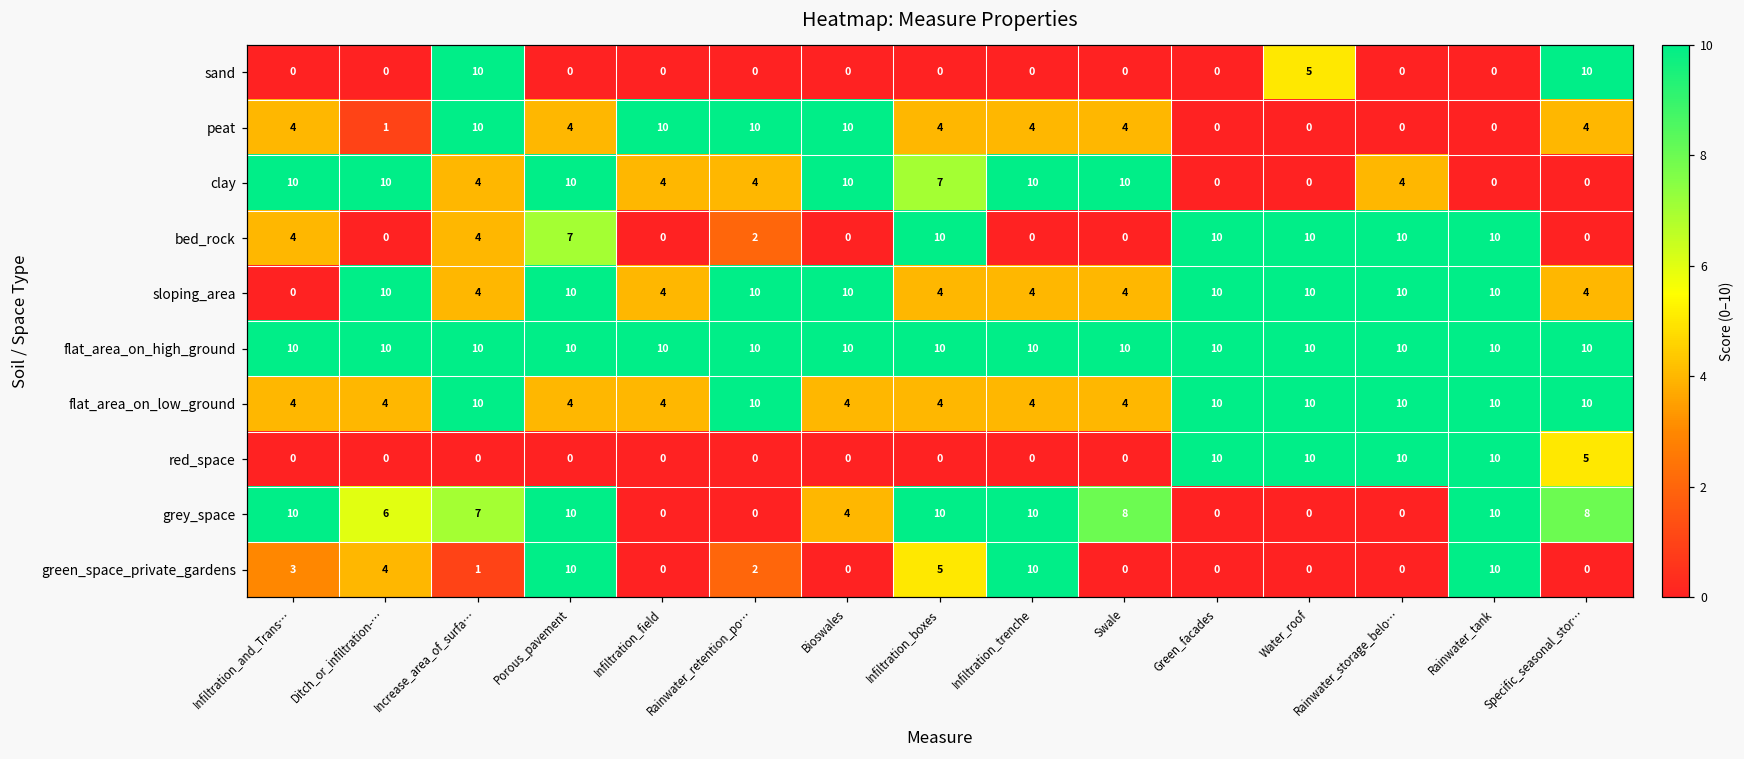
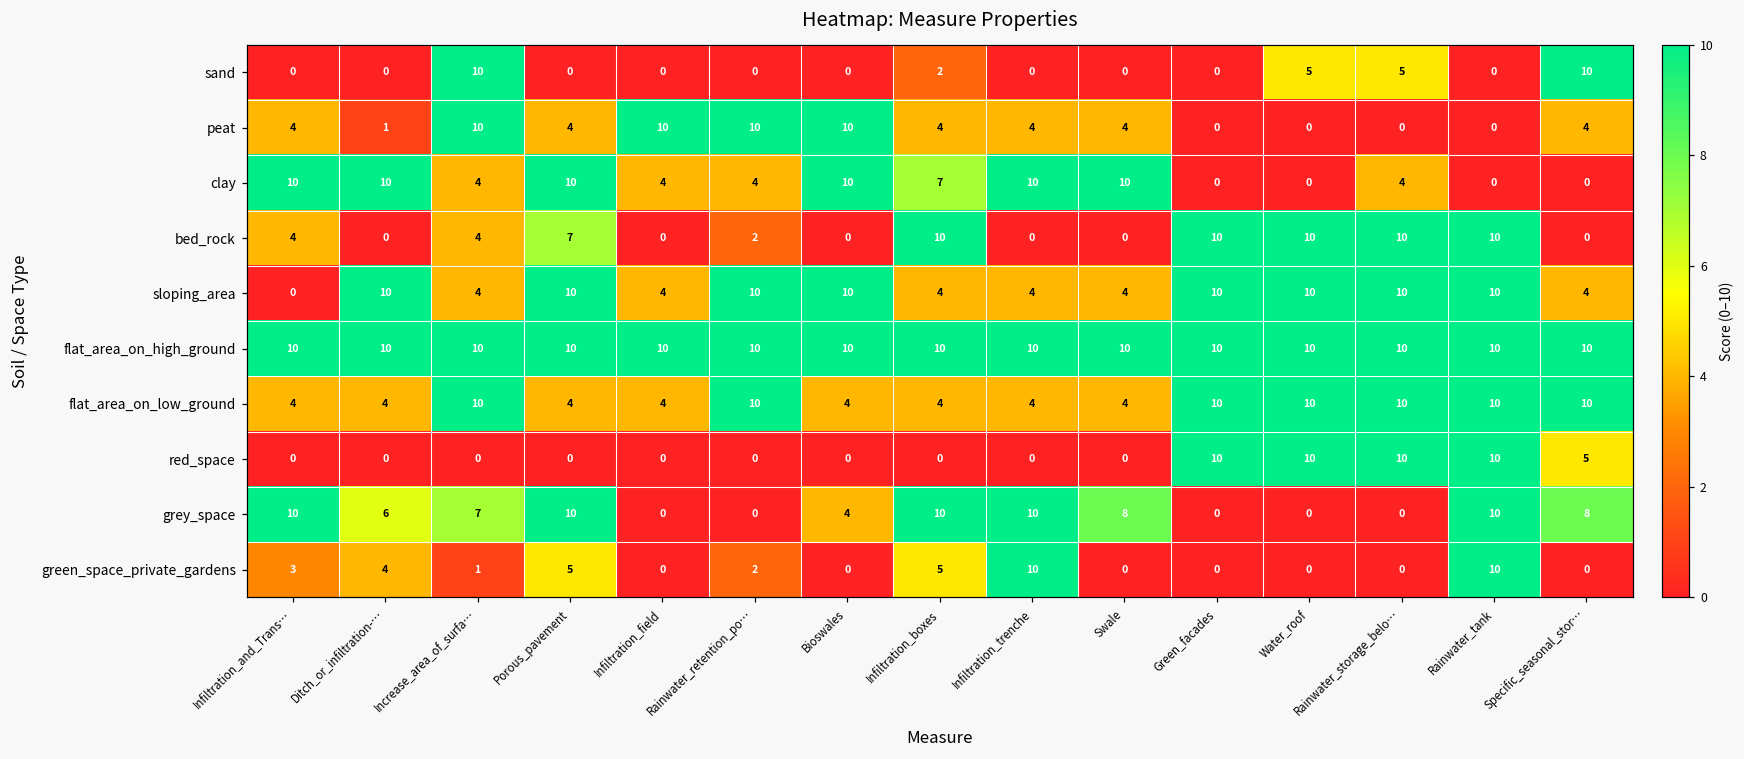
  {
    "sand": {
      "Infiltration_and_Trans…": 0,
      "Ditch_or_infiltration-…": 0,
      "Increase_area_of_surfa…": 10,
      "Porous_pavement": 0,
      "Infiltration_field": 0,
      "Rainwater_retention_po…": 0,
      "Bioswales": 0,
-     "Infiltration_boxes": 0,
+     "Infiltration_boxes": 2,
      "Infiltration_trenche": 0,
      "Swale": 0,
      "Green_facades": 0,
      "Water_roof": 5,
-     "Rainwater_storage_belo…": 0,
+     "Rainwater_storage_belo…": 5,
      "Rainwater_tank": 0,
      "Specific_seasonal_stor…": 10
    },
    "peat": {
      "Infiltration_and_Trans…": 4,
      "Ditch_or_infiltration-…": 1,
      "Increase_area_of_surfa…": 10,
      "Porous_pavement": 4,
      "Infiltration_field": 10,
      "Rainwater_retention_po…": 10,
      "Bioswales": 10,
      "Infiltration_boxes": 4,
      "Infiltration_trenche": 4,
      "Swale": 4,
      "Green_facades": 0,
      "Water_roof": 0,
      "Rainwater_storage_belo…": 0,
      "Rainwater_tank": 0,
      "Specific_seasonal_stor…": 4
    },
    "clay": {
      "Infiltration_and_Trans…": 10,
      "Ditch_or_infiltration-…": 10,
      "Increase_area_of_surfa…": 4,
      "Porous_pavement": 10,
      "Infiltration_field": 4,
      "Rainwater_retention_po…": 4,
      "Bioswales": 10,
      "Infiltration_boxes": 7,
      "Infiltration_trenche": 10,
      "Swale": 10,
      "Green_facades": 0,
      "Water_roof": 0,
      "Rainwater_storage_belo…": 4,
      "Rainwater_tank": 0,
      "Specific_seasonal_stor…": 0
    },
    "bed_rock": {
      "Infiltration_and_Trans…": 4,
      "Ditch_or_infiltration-…": 0,
      "Increase_area_of_surfa…": 4,
      "Porous_pavement": 7,
      "Infiltration_field": 0,
      "Rainwater_retention_po…": 2,
      "Bioswales": 0,
      "Infiltration_boxes": 10,
      "Infiltration_trenche": 0,
      "Swale": 0,
      "Green_facades": 10,
      "Water_roof": 10,
      "Rainwater_storage_belo…": 10,
      "Rainwater_tank": 10,
      "Specific_seasonal_stor…": 0
    },
    "sloping_area": {
      "Infiltration_and_Trans…": 0,
      "Ditch_or_infiltration-…": 10,
      "Increase_area_of_surfa…": 4,
      "Porous_pavement": 10,
      "Infiltration_field": 4,
      "Rainwater_retention_po…": 10,
      "Bioswales": 10,
      "Infiltration_boxes": 4,
      "Infiltration_trenche": 4,
      "Swale": 4,
      "Green_facades": 10,
      "Water_roof": 10,
      "Rainwater_storage_belo…": 10,
      "Rainwater_tank": 10,
      "Specific_seasonal_stor…": 4
    },
    "flat_area_on_high_ground": {
      "Infiltration_and_Trans…": 10,
      "Ditch_or_infiltration-…": 10,
      "Increase_area_of_surfa…": 10,
      "Porous_pavement": 10,
      "Infiltration_field": 10,
      "Rainwater_retention_po…": 10,
      "Bioswales": 10,
      "Infiltration_boxes": 10,
      "Infiltration_trenche": 10,
      "Swale": 10,
      "Green_facades": 10,
      "Water_roof": 10,
      "Rainwater_storage_belo…": 10,
      "Rainwater_tank": 10,
      "Specific_seasonal_stor…": 10
    },
    "flat_area_on_low_ground": {
      "Infiltration_and_Trans…": 4,
      "Ditch_or_infiltration-…": 4,
      "Increase_area_of_surfa…": 10,
      "Porous_pavement": 4,
      "Infiltration_field": 4,
      "Rainwater_retention_po…": 10,
      "Bioswales": 4,
      "Infiltration_boxes": 4,
      "Infiltration_trenche": 4,
      "Swale": 4,
      "Green_facades": 10,
      "Water_roof": 10,
      "Rainwater_storage_belo…": 10,
      "Rainwater_tank": 10,
      "Specific_seasonal_stor…": 10
    },
    "red_space": {
      "Infiltration_and_Trans…": 0,
      "Ditch_or_infiltration-…": 0,
      "Increase_area_of_surfa…": 0,
      "Porous_pavement": 0,
      "Infiltration_field": 0,
      "Rainwater_retention_po…": 0,
      "Bioswales": 0,
      "Infiltration_boxes": 0,
      "Infiltration_trenche": 0,
      "Swale": 0,
      "Green_facades": 10,
      "Water_roof": 10,
      "Rainwater_storage_belo…": 10,
      "Rainwater_tank": 10,
      "Specific_seasonal_stor…": 5
    },
    "grey_space": {
      "Infiltration_and_Trans…": 10,
      "Ditch_or_infiltration-…": 6,
      "Increase_area_of_surfa…": 7,
      "Porous_pavement": 10,
      "Infiltration_field": 0,
      "Rainwater_retention_po…": 0,
      "Bioswales": 4,
      "Infiltration_boxes": 10,
      "Infiltration_trenche": 10,
      "Swale": 8,
      "Green_facades": 0,
      "Water_roof": 0,
      "Rainwater_storage_belo…": 0,
      "Rainwater_tank": 10,
      "Specific_seasonal_stor…": 8
    },
    "green_space_private_gardens": {
      "Infiltration_and_Trans…": 3,
      "Ditch_or_infiltration-…": 4,
      "Increase_area_of_surfa…": 1,
-     "Porous_pavement": 10,
+     "Porous_pavement": 5,
      "Infiltration_field": 0,
      "Rainwater_retention_po…": 2,
      "Bioswales": 0,
      "Infiltration_boxes": 5,
      "Infiltration_trenche": 10,
      "Swale": 0,
      "Green_facades": 0,
      "Water_roof": 0,
      "Rainwater_storage_belo…": 0,
      "Rainwater_tank": 10,
      "Specific_seasonal_stor…": 0
    }
  }
